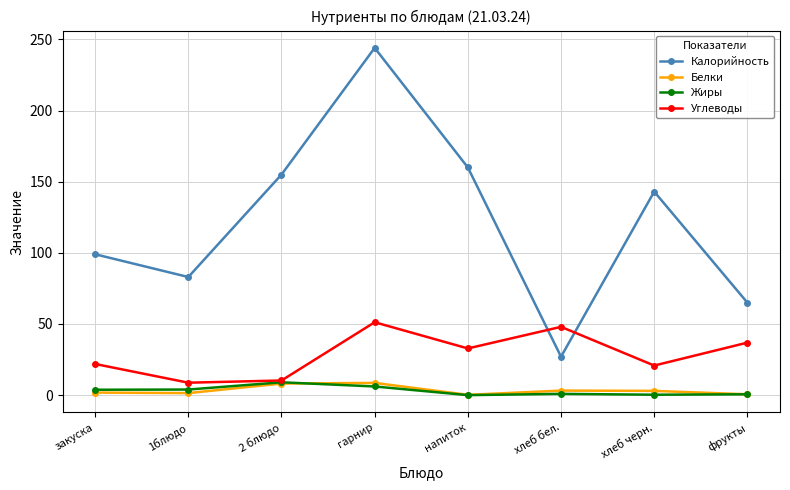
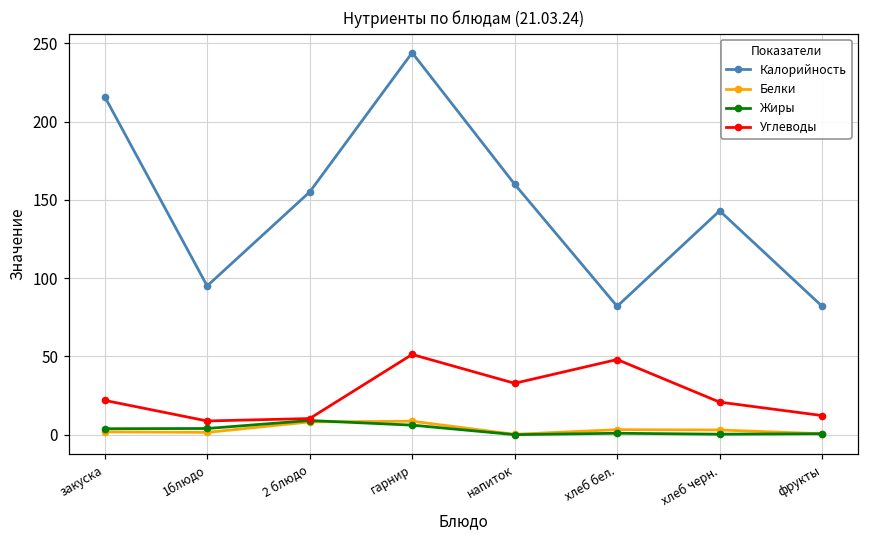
  {
    "Калорийность": {
-     "закуска": 99,
-     "1блюдо": 83,
+     "закуска": 216,
+     "1блюдо": 95,
      "2 блюдо": 155,
      "гарнир": 244,
      "напиток": 160,
-     "хлеб бел.": 27,
+     "хлеб бел.": 82,
      "хлеб черн.": 143,
-     "фрукты": 65
+     "фрукты": 82
    },
    "Белки": {
      "закуска": 2,
      "1блюдо": 1,
      "гарнир": 9,
      "хлеб бел.": 3,
      "хлеб черн.": 3
    },
    "Жиры": {
      "закуска": 4,
      "1блюдо": 4,
      "гарнир": 6,
      "хлеб бел.": 1,
      "хлеб черн.": 0
    },
    "Углеводы": {
      "закуска": 22,
      "1блюдо": 9,
      "гарнир": 51,
      "напиток": 33,
      "хлеб бел.": 48,
      "хлеб черн.": 21,
-     "фрукты": 37
+     "фрукты": 12
    }
  }
